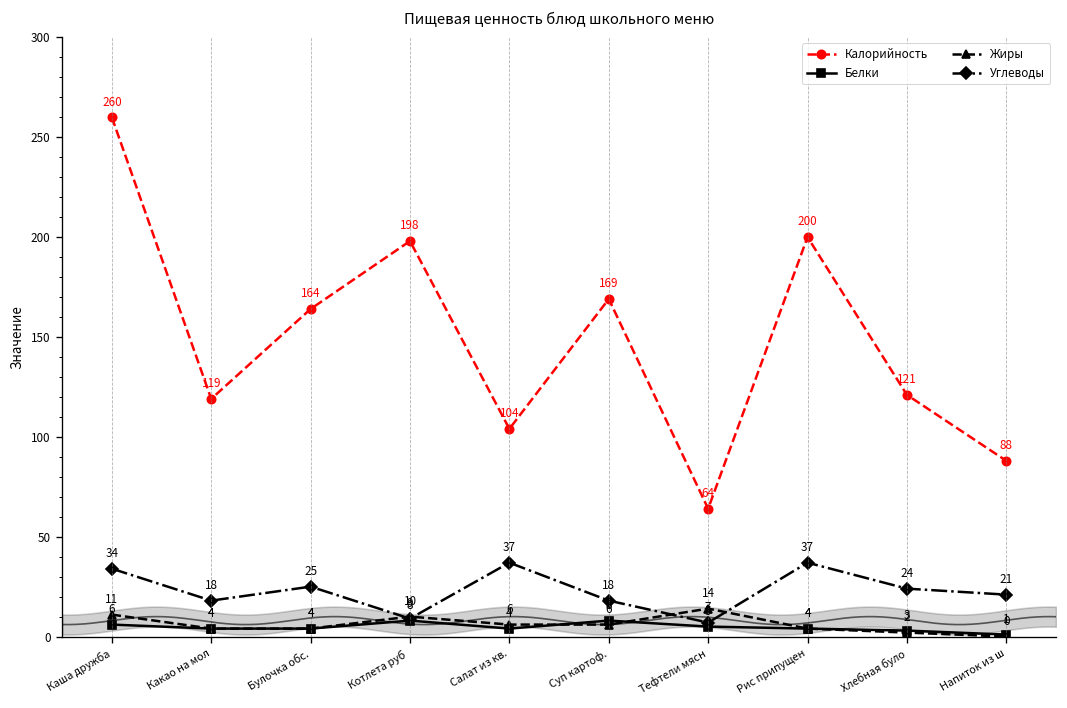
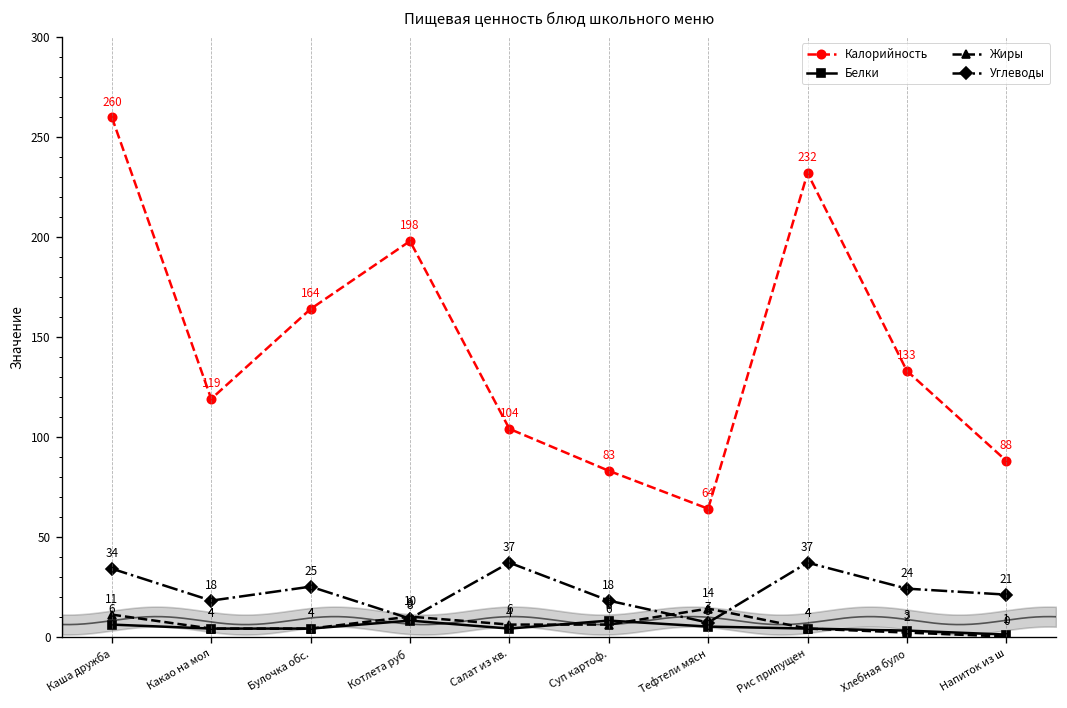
  {
    "Калорийность": {
      "Каша дружба": 260,
      "Какао на мол": 119,
      "Булочка обс.": 164,
      "Котлета руб": 198,
      "Салат из кв.": 104,
-     "Суп картоф.": 169,
+     "Суп картоф.": 83,
      "Тефтели мясн": 64,
-     "Рис припущен": 200,
-     "Хлебная було": 121,
+     "Рис припущен": 232,
+     "Хлебная було": 133,
      "Напиток из ш": 88
    }
  }
